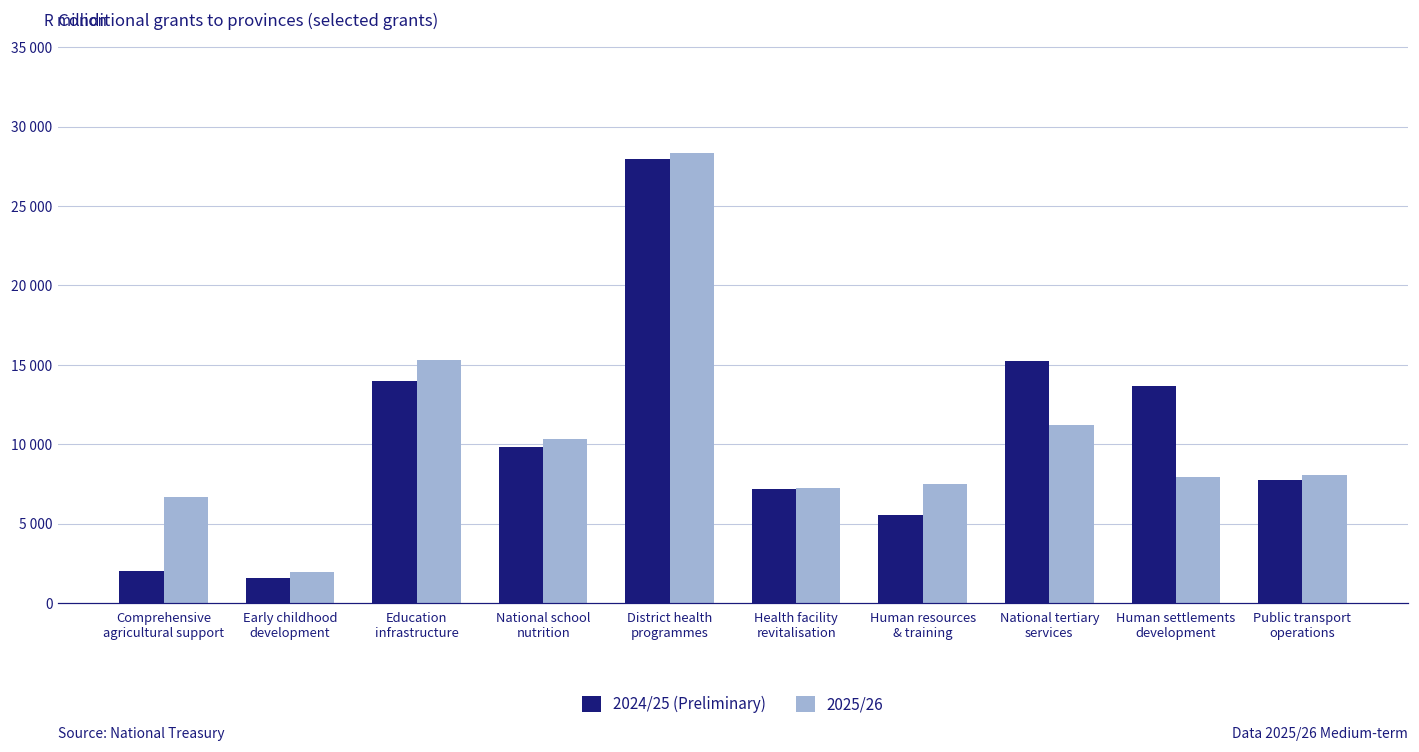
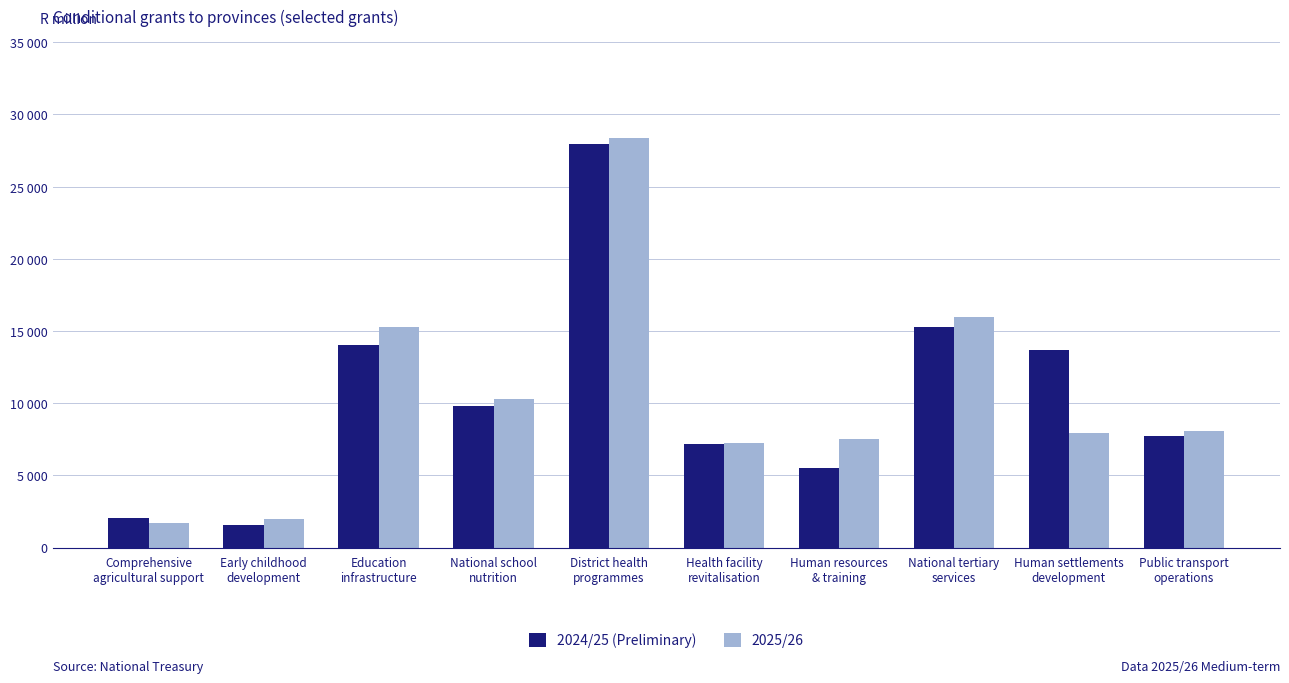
  {
    "2024/25 (Preliminary)": {
      "Comprehensive agricultural support": 2000,
      "Early childhood development": 1600,
      "Education infrastructure": 14000,
      "National school nutrition": 9800,
      "District health programmes": 28000,
      "Health facility revitalisation": 7200,
      "Human resources & training": 5500,
      "National tertiary services": 15300,
      "Human settlements development": 13700,
      "Public transport operations": 7700
    },
    "2025/26": {
-     "Comprehensive agricultural support": 6700,
+     "Comprehensive agricultural support": 1700,
      "Early childhood development": 1900,
      "Education infrastructure": 15300,
      "National school nutrition": 10300,
      "District health programmes": 28300,
      "Health facility revitalisation": 7200,
      "Human resources & training": 7500,
-     "National tertiary services": 11200,
+     "National tertiary services": 16000,
      "Human settlements development": 8000,
      "Public transport operations": 8100
    }
  }
